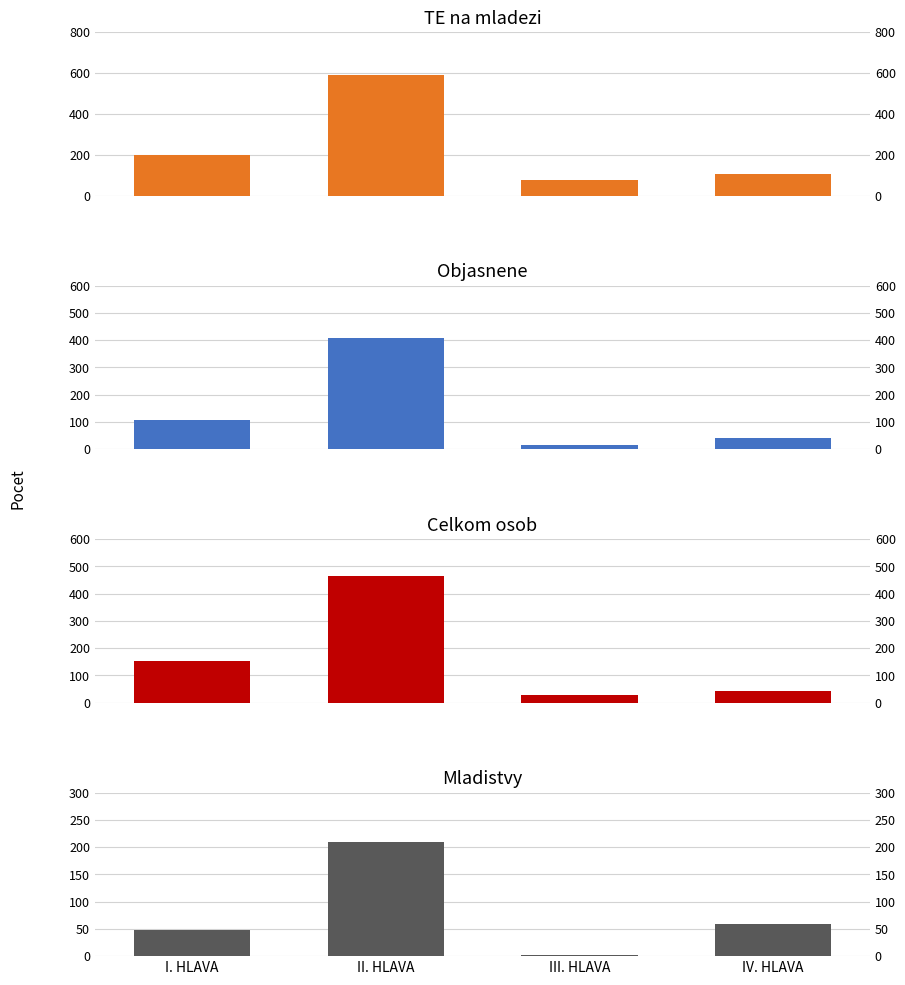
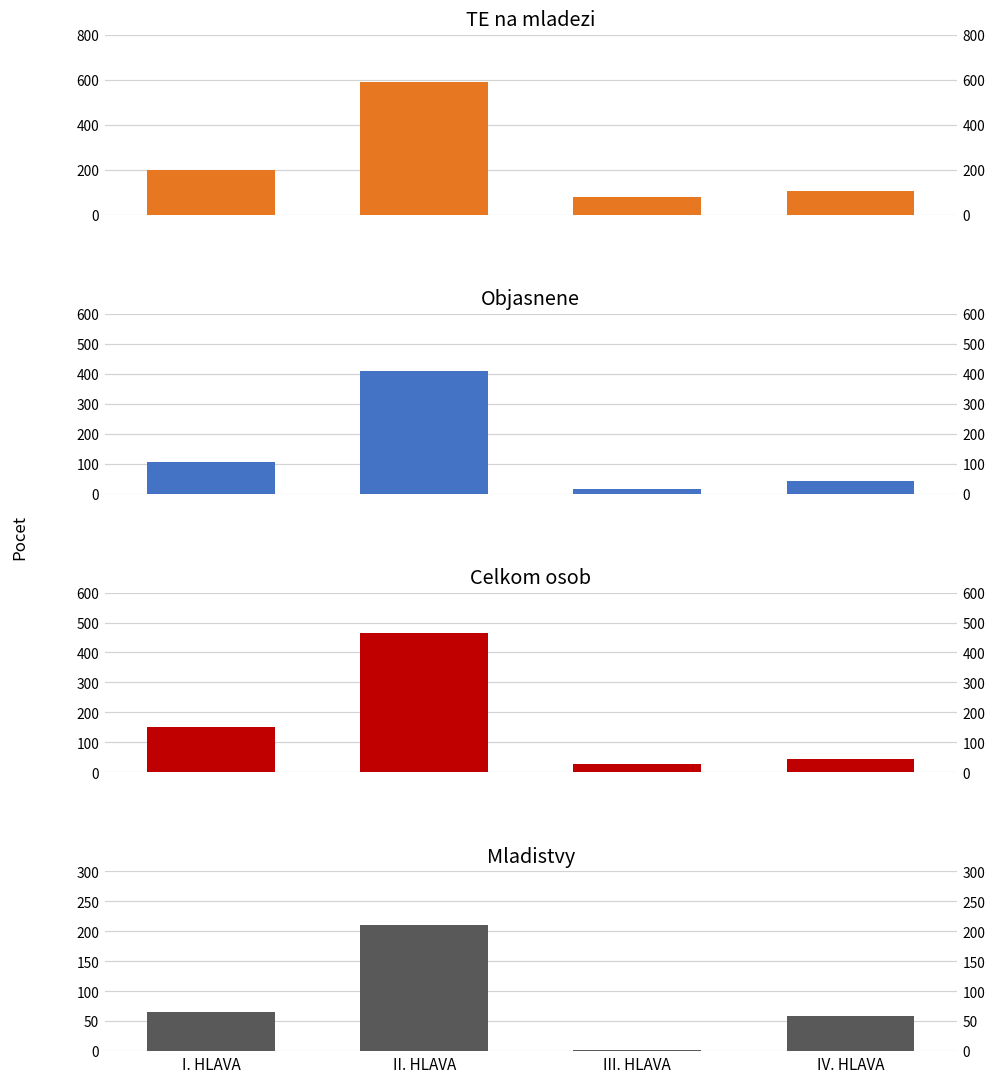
  {
    "Mladistvy": {
-     "I. HLAVA": 50,
+     "I. HLAVA": 70,
      "II. HLAVA": 210,
      "IV. HLAVA": 60
    }
  }
